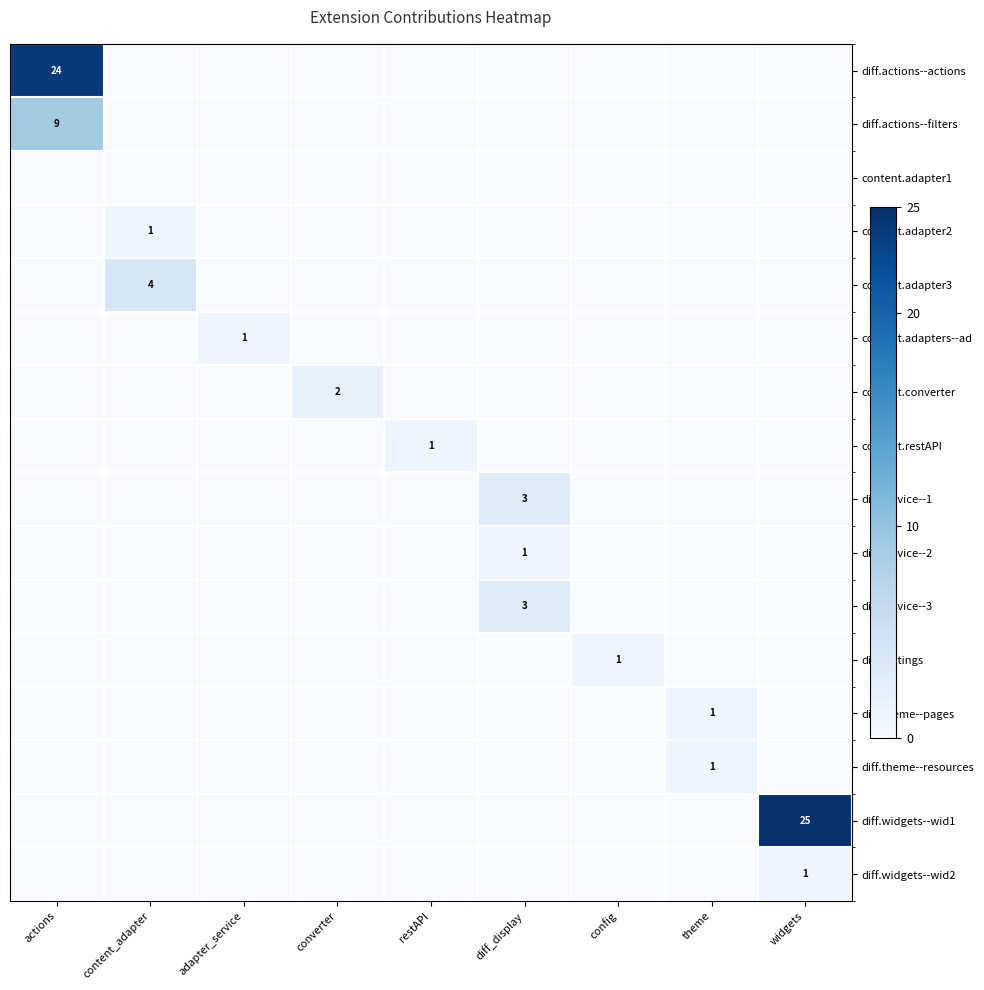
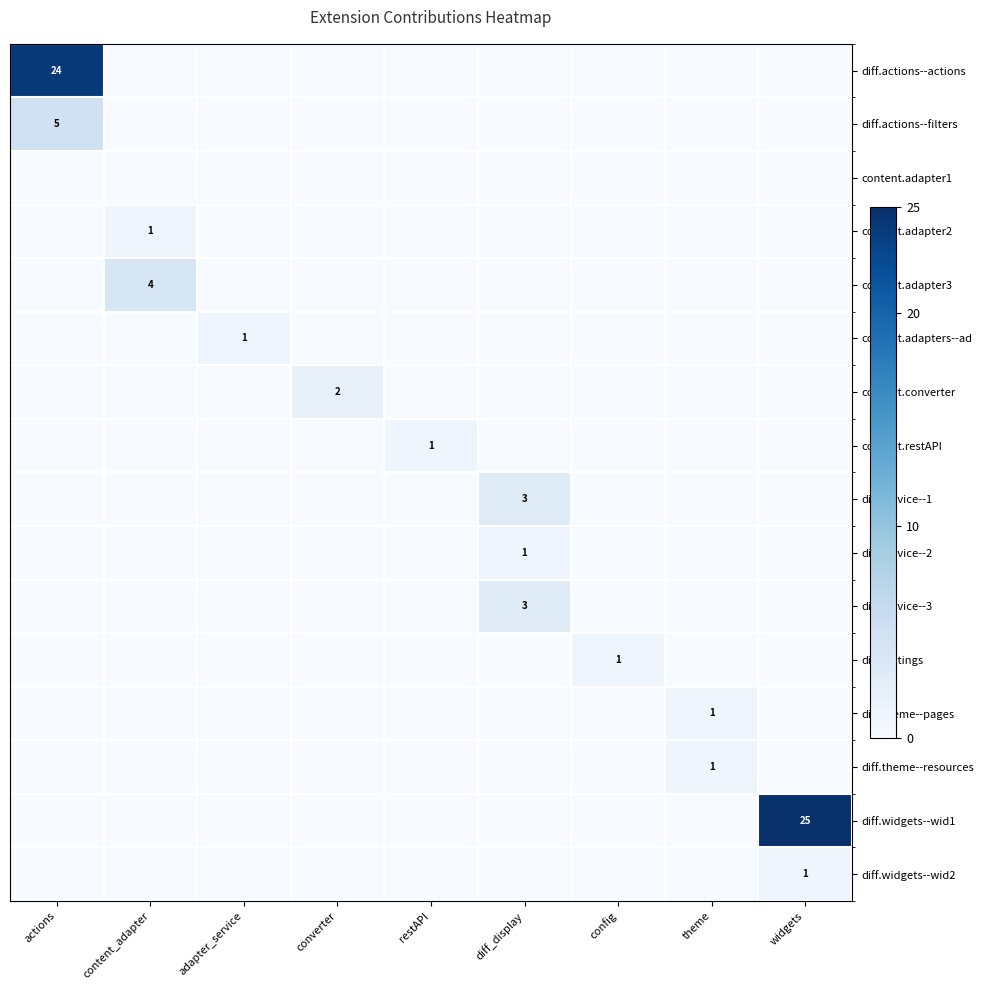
  {
    "diff.actions--actions": {
      "actions": 24
    },
    "diff.actions--filters": {
-     "actions": 9
+     "actions": 5
    },
    "content.adapters--ad": {
      "adapter_service": 1
    },
    "diff.theme--resources": {
      "theme": 1
    },
    "diff.widgets--wid1": {
      "widgets": 25
    },
    "diff.widgets--wid2": {
      "widgets": 1
    }
  }
